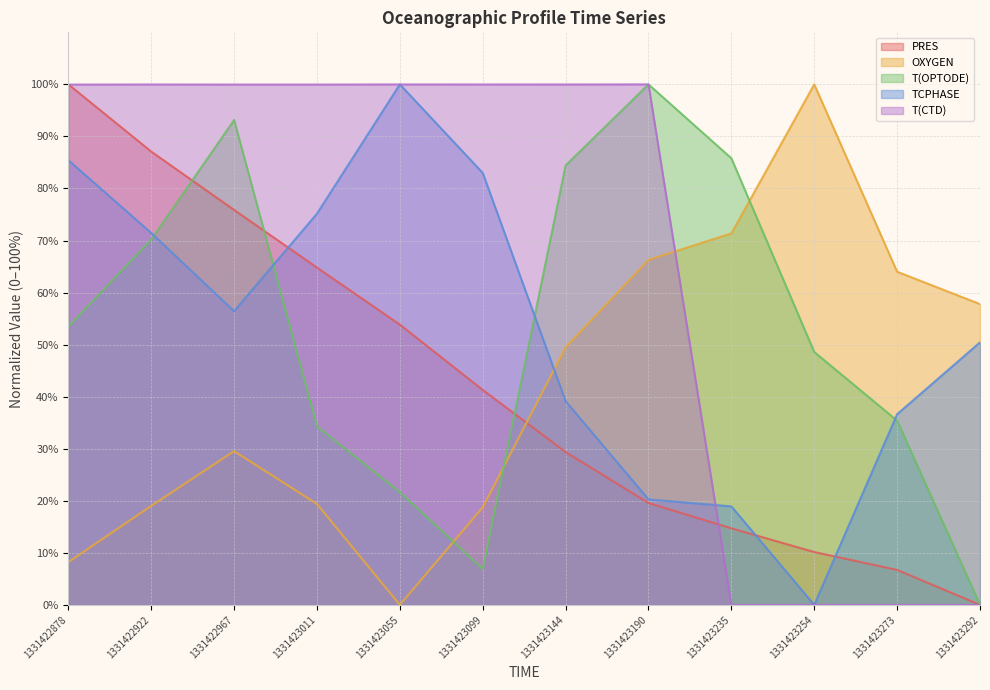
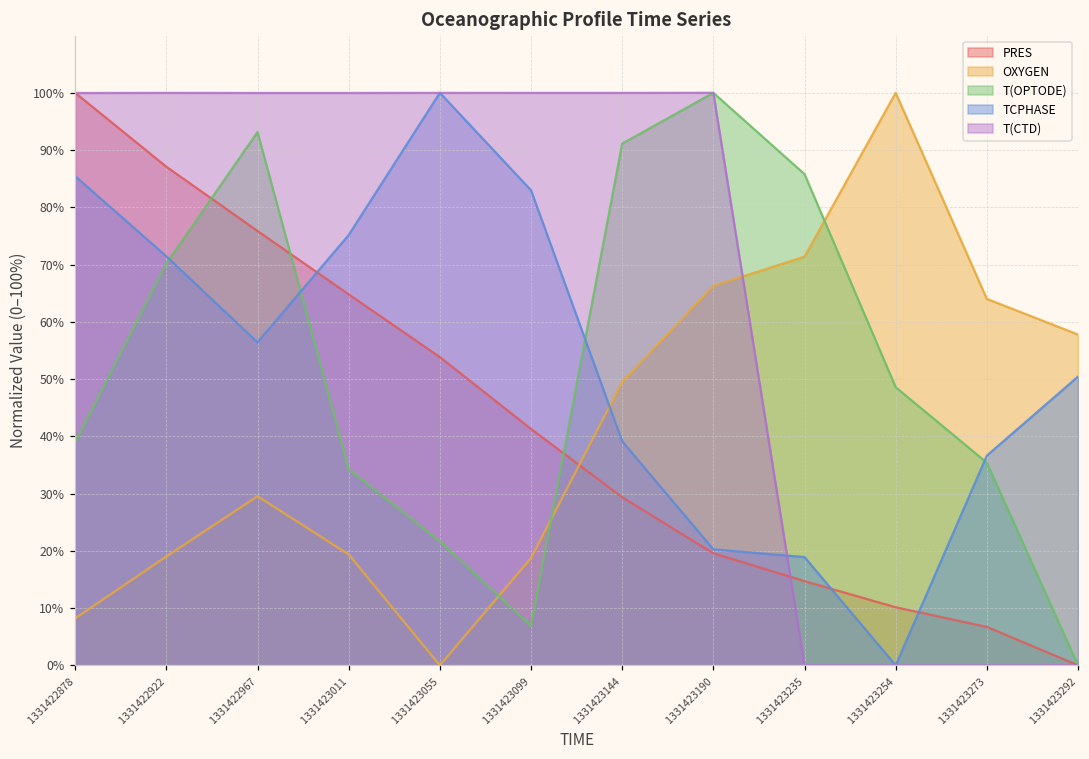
  {
    "T(OPTODE)": {
-     "1331422878": "53%",
+     "1331422878": "39%",
      "1331422922": "70%",
      "1331422967": "93%",
      "1331423011": "34%",
      "1331423055": "22%",
      "1331423099": "7%",
-     "1331423144": "84%",
+     "1331423144": "91%",
      "1331423235": "86%",
      "1331423254": "49%",
      "1331423273": "35%"
    },
    "TCPHASE": {
      "1331422878": "85%",
      "1331422922": "71%",
      "1331422967": "56%",
      "1331423011": "75%",
      "1331423099": "83%",
      "1331423144": "39%",
      "1331423190": "20%",
      "1331423235": "19%",
      "1331423273": "37%",
      "1331423292": "50%"
    },
    "T(CTD)": {
      "1331422922": "100%",
      "1331422967": "100%",
      "1331423011": "100%",
      "1331423099": "100%",
      "1331423144": "100%",
      "1331423235": "0%",
      "1331423273": "0%"
    }
  }
